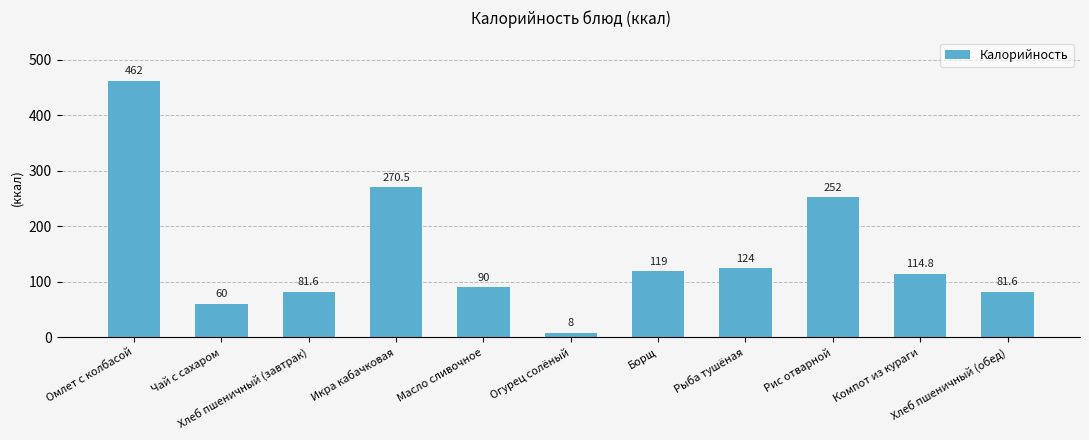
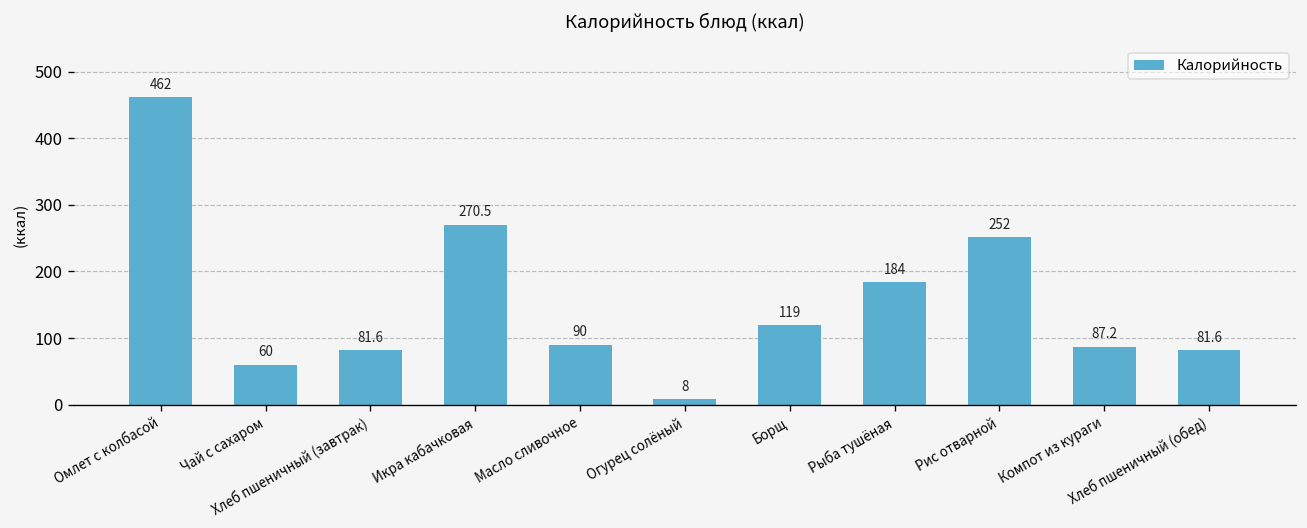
  {
    "Омлет с колбасой": 462,
    "Чай с сахаром": 60,
    "Хлеб пшеничный (завтрак)": 81.6,
    "Икра кабачковая": 270.5,
    "Масло сливочное": 90,
    "Огурец солёный": 8,
    "Борщ": 119,
-   "Рыба тушёная": 124,
+   "Рыба тушёная": 184,
    "Рис отварной": 252,
-   "Компот из кураги": 114.8,
+   "Компот из кураги": 87.2,
    "Хлеб пшеничный (обед)": 81.6
  }
